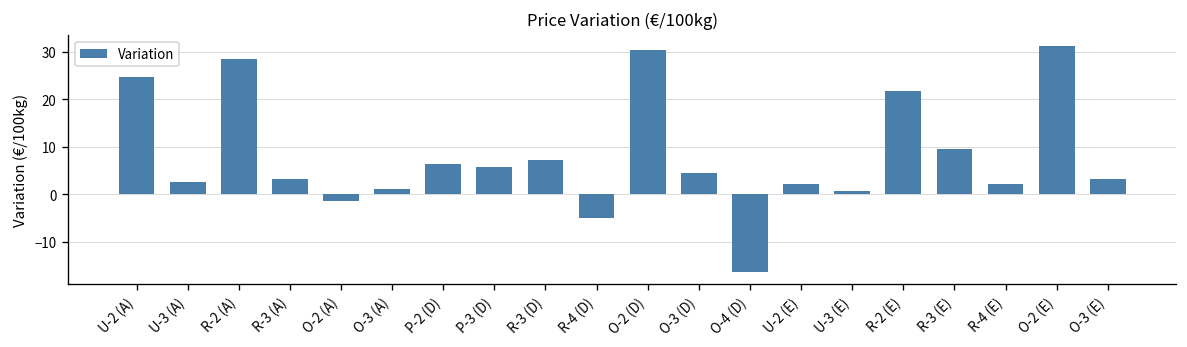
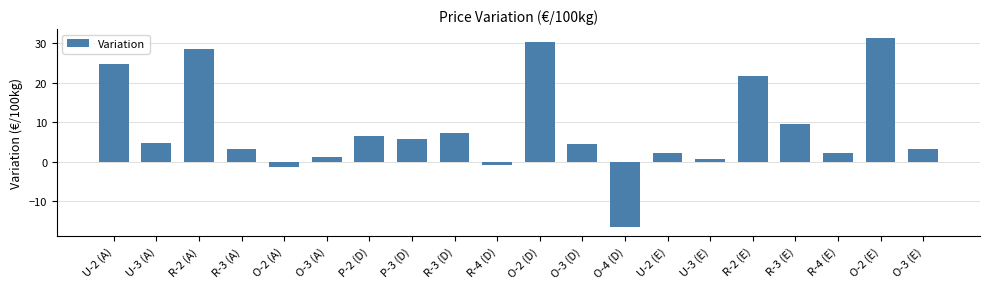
  {
    "U-2 (A)": 25,
-   "U-3 (A)": 3,
+   "U-3 (A)": 5,
    "R-2 (A)": 28,
    "R-3 (A)": 3,
    "O-2 (A)": -1,
    "O-3 (A)": 1,
    "P-2 (D)": 6,
    "P-3 (D)": 6,
    "R-3 (D)": 7,
-   "R-4 (D)": -5,
+   "R-4 (D)": -1,
    "O-2 (D)": 30,
    "O-3 (D)": 4,
    "O-4 (D)": -16,
    "U-2 (E)": 2,
    "U-3 (E)": 1,
    "R-2 (E)": 22,
    "R-3 (E)": 10,
    "R-4 (E)": 2,
    "O-2 (E)": 31,
    "O-3 (E)": 3
  }
